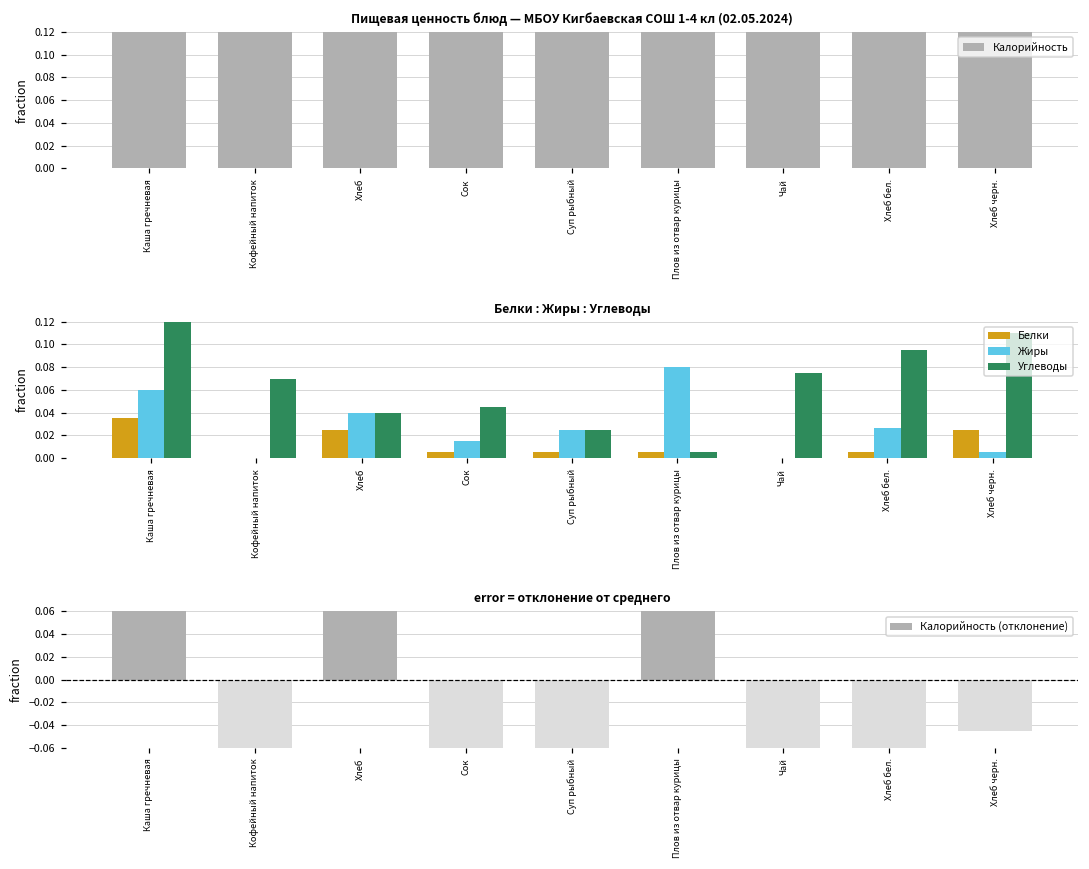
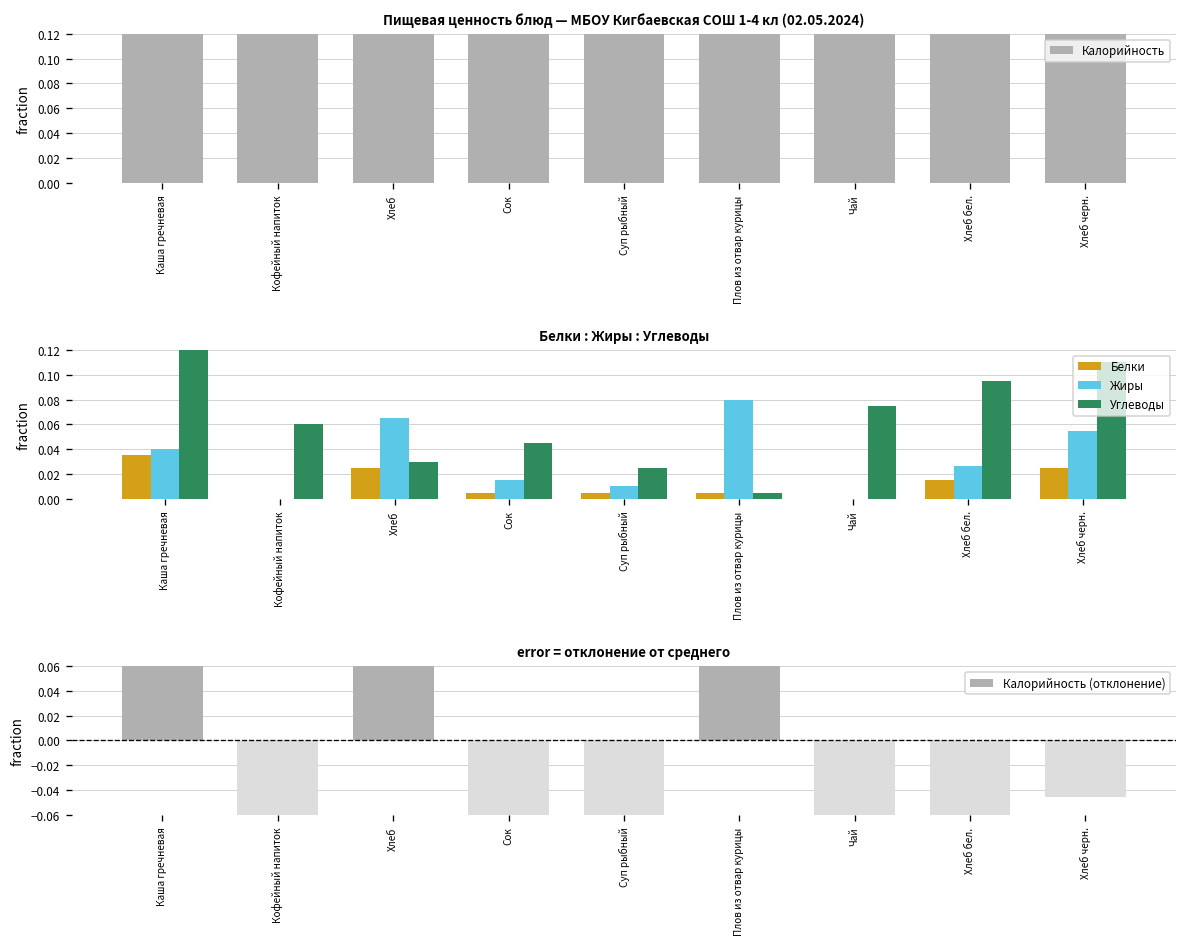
  {
    "Белки : Жиры : Углеводы": {
      "Белки": {
        "Каша гречневая": 0.035,
        "Кофейный напиток": 0.000,
        "Хлеб": 0.025,
        "Сок": 0.005,
        "Суп рыбный": 0.005,
        "Плов из отвар курицы": 0.005,
        "Чай": 0.000,
-       "Хлеб бел.": 0.005,
+       "Хлеб бел.": 0.015,
        "Хлеб черн.": 0.025
      },
      "Жиры": {
-       "Каша гречневая": 0.060,
+       "Каша гречневая": 0.040,
        "Кофейный напиток": 0.000,
-       "Хлеб": 0.040,
+       "Хлеб": 0.065,
        "Сок": 0.015,
-       "Суп рыбный": 0.025,
+       "Суп рыбный": 0.010,
        "Плов из отвар курицы": 0.080,
        "Чай": 0.000,
        "Хлеб бел.": 0.026,
-       "Хлеб черн.": 0.005
+       "Хлеб черн.": 0.055
      },
      "Углеводы": {
-       "Кофейный напиток": 0.070,
-       "Хлеб": 0.040,
+       "Кофейный напиток": 0.060,
+       "Хлеб": 0.030,
        "Сок": 0.045,
        "Суп рыбный": 0.025,
        "Плов из отвар курицы": 0.005,
        "Чай": 0.075,
        "Хлеб бел.": 0.095
      }
    },
    "error = отклонение от среднего": {
      "Хлеб черн.": -0.046
    }
  }
